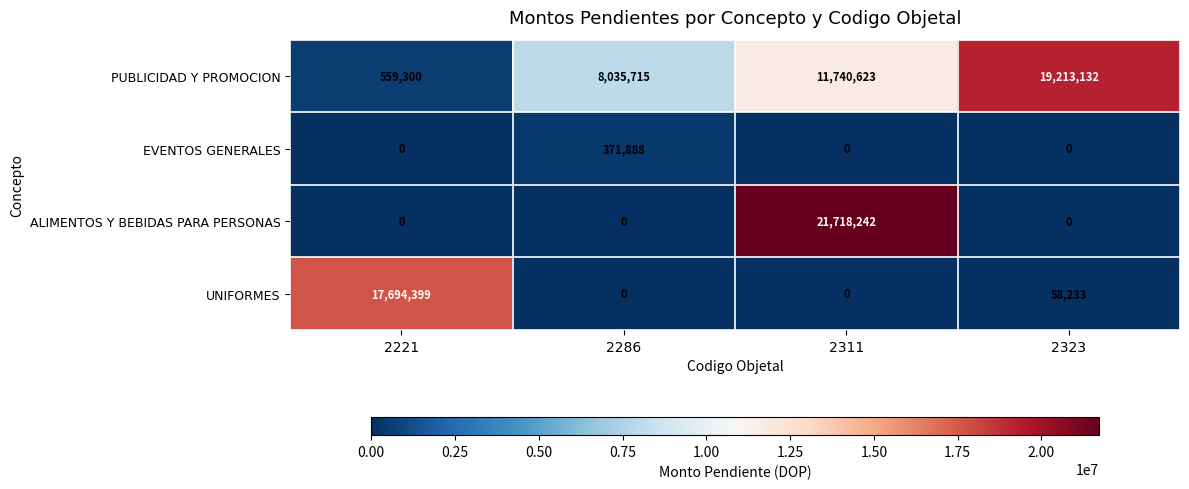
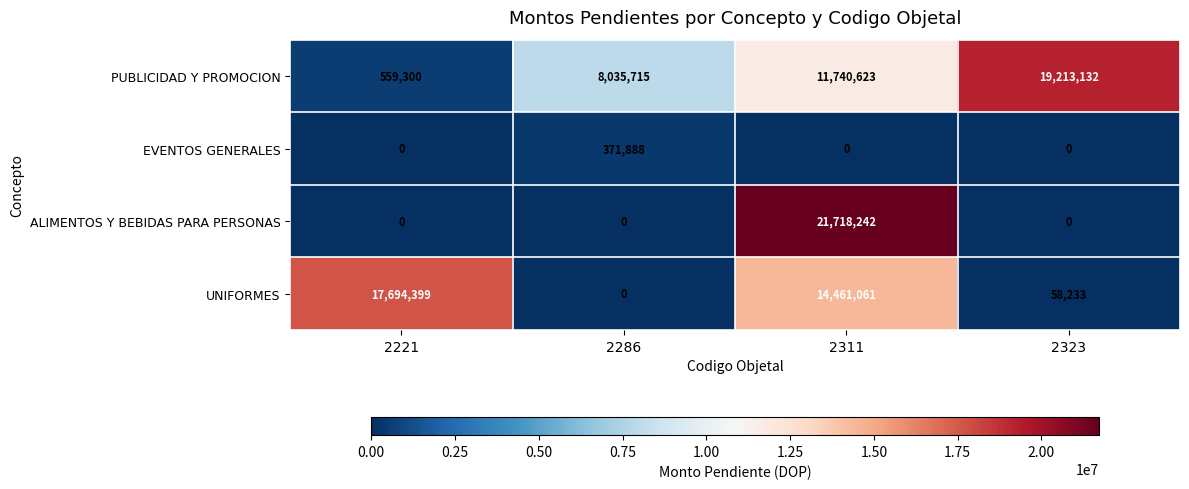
  {
    "PUBLICIDAD Y PROMOCION": {
      "2221": "559,300",
      "2286": "8,035,715",
      "2311": "11,740,623",
      "2323": "19,213,132"
    },
    "EVENTOS GENERALES": {
      "2221": "0",
      "2286": "371,888",
      "2311": "0",
      "2323": "0"
    },
    "ALIMENTOS Y BEBIDAS PARA PERSONAS": {
      "2221": "0",
      "2286": "0",
      "2311": "21,718,242",
      "2323": "0"
    },
    "UNIFORMES": {
      "2221": "17,694,399",
      "2286": "0",
-     "2311": "0",
+     "2311": "14,461,061",
      "2323": "58,233"
    }
  }
